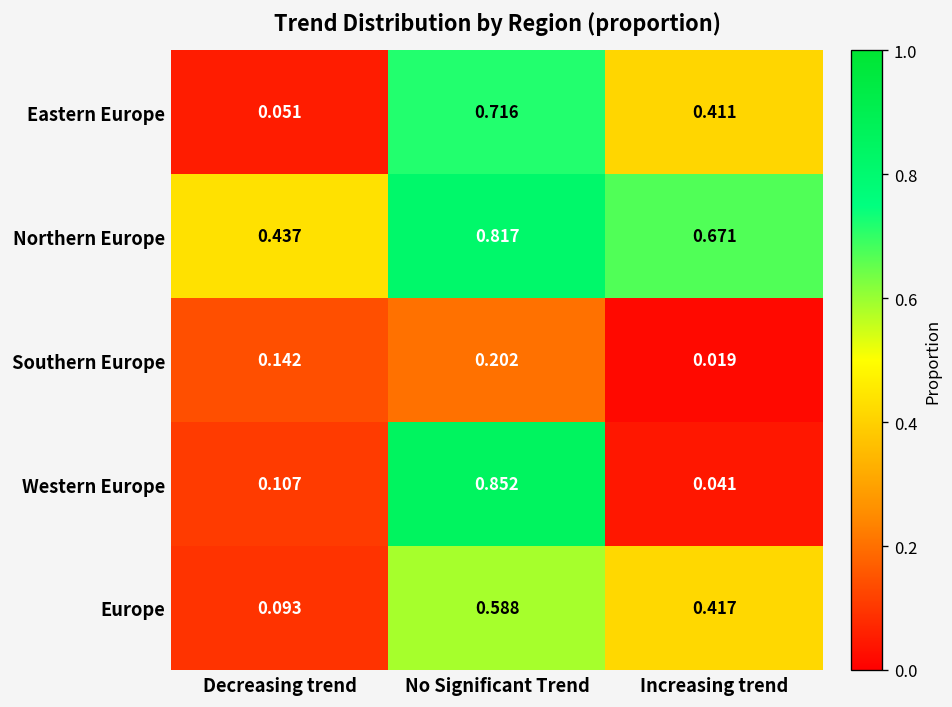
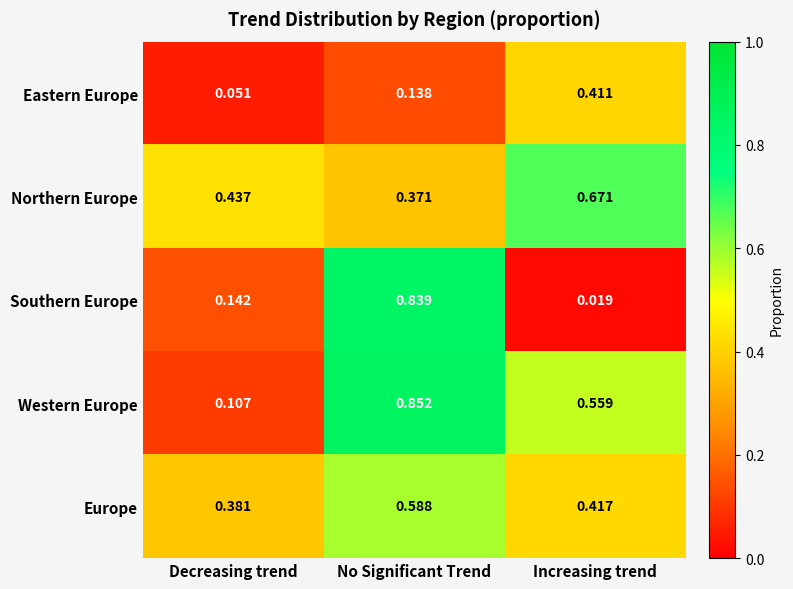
  {
    "Eastern Europe": {
      "Decreasing trend": 0.051,
-     "No Significant Trend": 0.716,
+     "No Significant Trend": 0.138,
      "Increasing trend": 0.411
    },
    "Northern Europe": {
      "Decreasing trend": 0.437,
-     "No Significant Trend": 0.817,
+     "No Significant Trend": 0.371,
      "Increasing trend": 0.671
    },
    "Southern Europe": {
      "Decreasing trend": 0.142,
-     "No Significant Trend": 0.202,
+     "No Significant Trend": 0.839,
      "Increasing trend": 0.019
    },
    "Western Europe": {
      "Decreasing trend": 0.107,
      "No Significant Trend": 0.852,
-     "Increasing trend": 0.041
+     "Increasing trend": 0.559
    },
    "Europe": {
-     "Decreasing trend": 0.093,
+     "Decreasing trend": 0.381,
      "No Significant Trend": 0.588,
      "Increasing trend": 0.417
    }
  }
